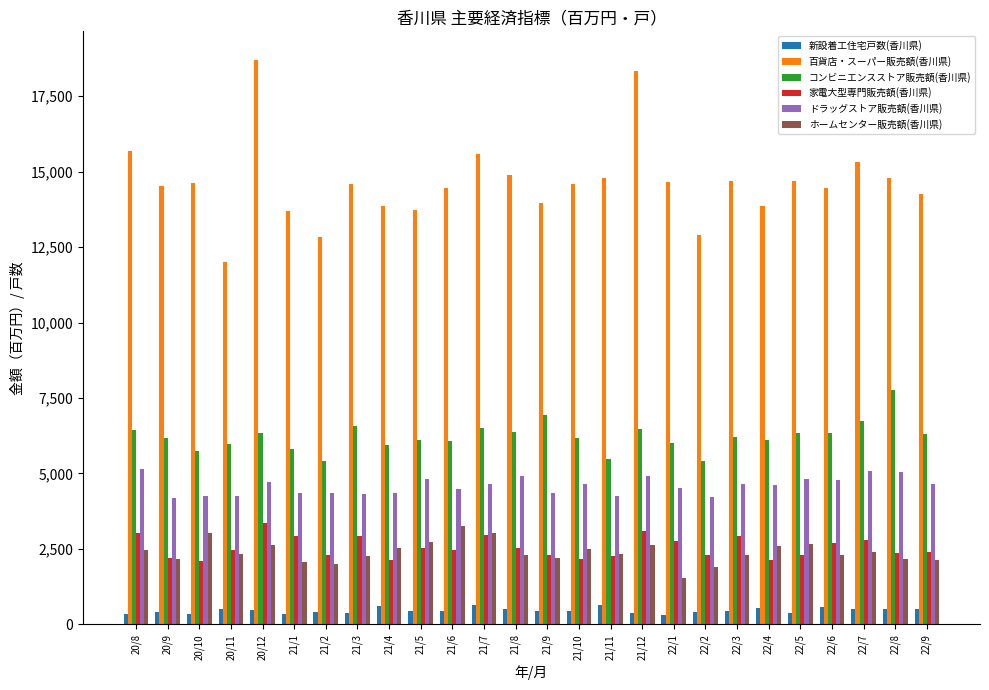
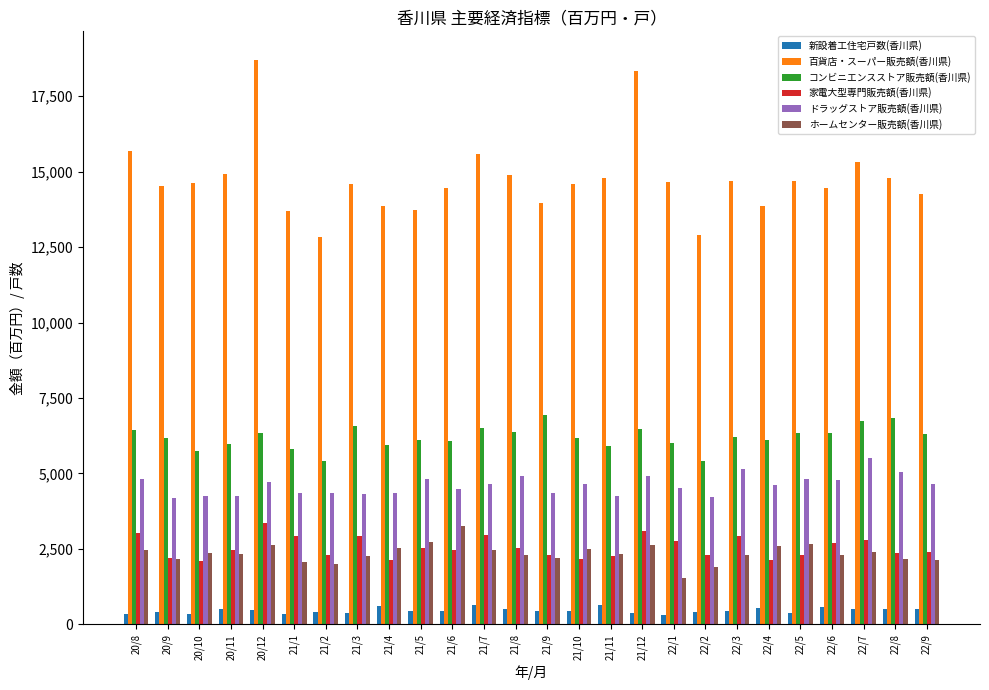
  {
    "新設着工住宅戸数(香川県)": {
      "20/8": "400",
      "20/9": "400",
      "20/10": "300",
      "20/11": "500",
      "20/12": "500",
      "21/1": "400",
      "21/2": "400",
      "21/3": "400",
      "21/4": "600",
      "21/5": "400",
      "21/6": "400",
      "21/7": "700",
      "21/8": "500",
      "21/9": "500",
      "21/10": "400",
      "21/11": "600",
      "21/12": "400",
      "22/1": "300",
      "22/2": "400",
      "22/3": "400",
      "22/4": "500",
      "22/5": "400",
      "22/6": "600",
      "22/7": "500",
      "22/8": "500",
      "22/9": "500"
    },
    "百貨店・スーパー販売額(香川県)": {
      "20/8": "15,700",
      "20/9": "14,500",
      "20/10": "14,600",
-     "20/11": "12,000",
+     "20/11": "14,900",
      "20/12": "18,700",
      "21/1": "13,700",
      "21/2": "12,800",
      "21/3": "14,600",
      "21/4": "13,900",
      "21/5": "13,700",
      "21/6": "14,500",
      "21/7": "15,600",
      "21/8": "14,900",
      "21/9": "14,000",
      "21/10": "14,600",
      "21/11": "14,800",
      "21/12": "18,300",
      "22/1": "14,700",
      "22/2": "12,900",
      "22/3": "14,700",
      "22/4": "13,900",
      "22/5": "14,700",
      "22/6": "14,500",
      "22/7": "15,300",
      "22/8": "14,800",
      "22/9": "14,300"
    },
    "コンビニエンスストア販売額(香川県)": {
      "20/8": "6,500",
      "20/9": "6,200",
      "20/10": "5,700",
      "20/11": "6,000",
      "20/12": "6,300",
      "21/1": "5,800",
      "21/2": "5,400",
      "21/3": "6,600",
      "21/4": "5,900",
      "21/5": "6,100",
      "21/6": "6,100",
      "21/7": "6,500",
      "21/8": "6,400",
      "21/9": "6,900",
      "21/10": "6,200",
-     "21/11": "5,500",
+     "21/11": "5,900",
      "21/12": "6,500",
      "22/1": "6,000",
      "22/2": "5,400",
      "22/3": "6,200",
      "22/4": "6,100",
      "22/5": "6,300",
      "22/6": "6,300",
      "22/7": "6,700",
-     "22/8": "7,800",
+     "22/8": "6,900",
      "22/9": "6,300"
    },
    "家電大型専門販売額(香川県)": {
      "20/8": "3,000",
      "20/9": "2,200",
      "20/10": "2,100",
      "20/11": "2,500",
      "20/12": "3,400",
      "21/1": "2,900",
      "21/2": "2,300",
      "21/3": "2,900",
      "21/4": "2,100",
      "21/5": "2,500",
      "21/6": "2,400",
      "21/7": "3,000",
      "21/8": "2,500",
      "21/9": "2,300",
      "21/10": "2,200",
      "21/11": "2,300",
      "21/12": "3,100",
      "22/1": "2,800",
      "22/2": "2,300",
      "22/3": "2,900",
      "22/4": "2,100",
      "22/5": "2,300",
      "22/6": "2,700",
      "22/7": "2,800",
      "22/8": "2,400",
      "22/9": "2,400"
    },
    "ドラッグストア販売額(香川県)": {
-     "20/8": "5,100",
+     "20/8": "4,800",
      "20/9": "4,200",
      "20/10": "4,300",
      "20/11": "4,200",
      "20/12": "4,700",
      "21/1": "4,400",
      "21/2": "4,300",
      "21/3": "4,300",
      "21/4": "4,400",
      "21/5": "4,800",
      "21/6": "4,500",
      "21/7": "4,700",
      "21/8": "4,900",
      "21/9": "4,400",
      "21/10": "4,700",
      "21/11": "4,200",
      "21/12": "4,900",
      "22/1": "4,500",
      "22/2": "4,200",
-     "22/3": "4,700",
+     "22/3": "5,200",
      "22/4": "4,600",
      "22/5": "4,800",
      "22/6": "4,800",
-     "22/7": "5,100",
+     "22/7": "5,500",
      "22/8": "5,100",
      "22/9": "4,600"
    },
    "ホームセンター販売額(香川県)": {
      "20/8": "2,500",
      "20/9": "2,200",
-     "20/10": "3,000",
+     "20/10": "2,400",
      "20/11": "2,300",
      "20/12": "2,600",
      "21/1": "2,100",
      "21/2": "2,000",
      "21/3": "2,200",
      "21/4": "2,500",
      "21/5": "2,700",
      "21/6": "3,300",
-     "21/7": "3,000",
+     "21/7": "2,500",
      "21/8": "2,300",
      "21/9": "2,200",
      "21/10": "2,500",
      "21/11": "2,300",
      "21/12": "2,600",
      "22/1": "1,500",
      "22/2": "1,900",
      "22/3": "2,300",
      "22/4": "2,600",
      "22/5": "2,700",
      "22/6": "2,300",
      "22/7": "2,400",
      "22/8": "2,200",
      "22/9": "2,100"
    }
  }
